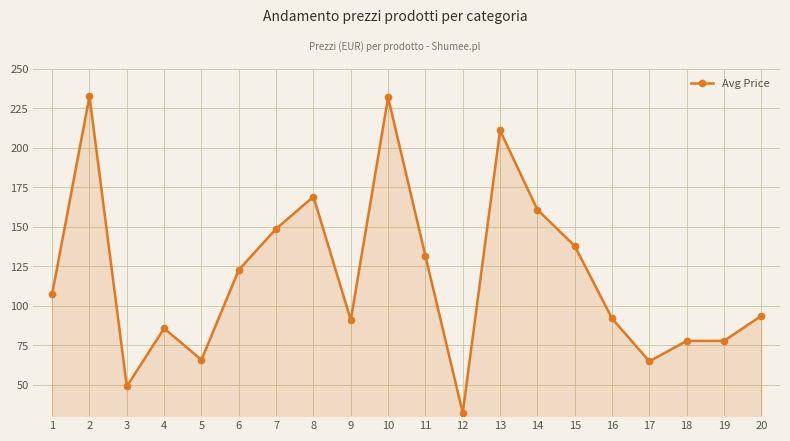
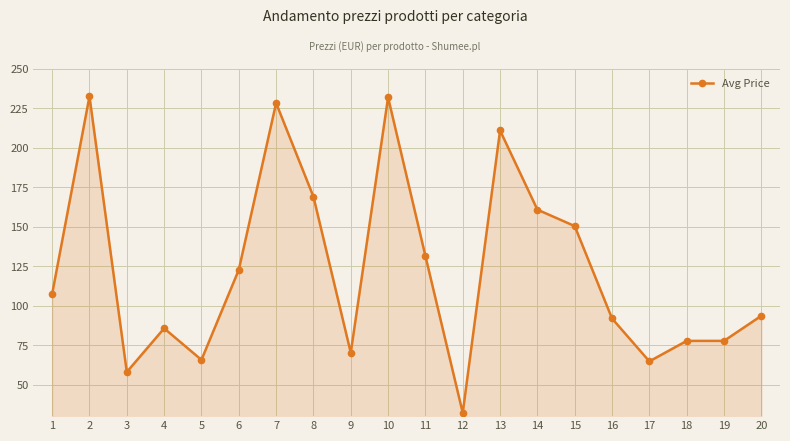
  {
    "1": 107,
    "2": 233,
-   "3": 49,
+   "3": 58,
    "4": 86,
    "5": 66,
    "6": 123,
-   "7": 149,
+   "7": 228,
    "8": 169,
-   "9": 91,
+   "9": 70,
    "10": 232,
    "11": 132,
    "12": 32,
    "13": 211,
    "14": 161,
-   "15": 138,
+   "15": 150,
    "16": 92,
    "17": 65,
    "18": 78,
    "19": 78,
    "20": 94
  }
